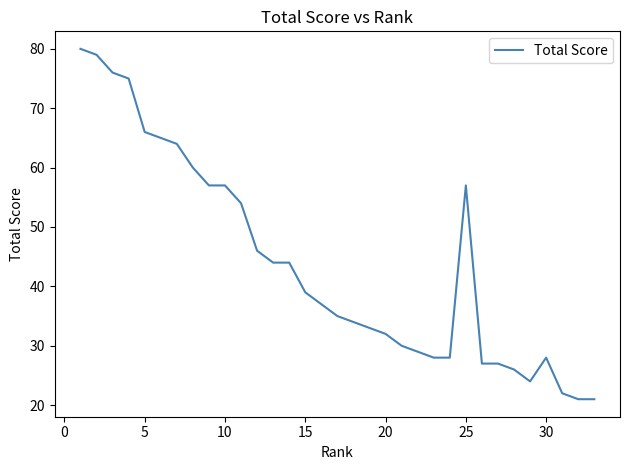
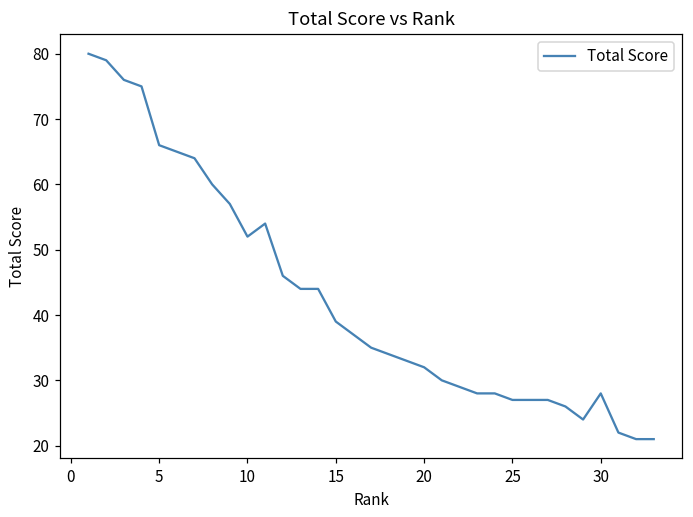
  {
    "5": 66,
-   "10": 57,
+   "10": 52,
    "15": 39,
    "20": 32,
-   "25": 57,
+   "25": 27,
    "30": 28
  }
